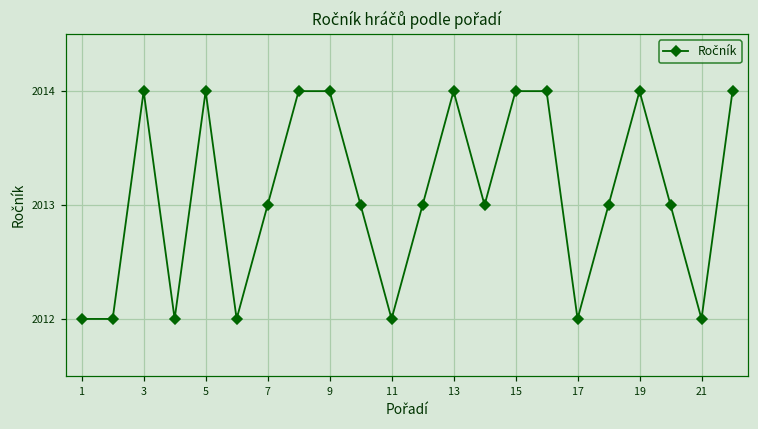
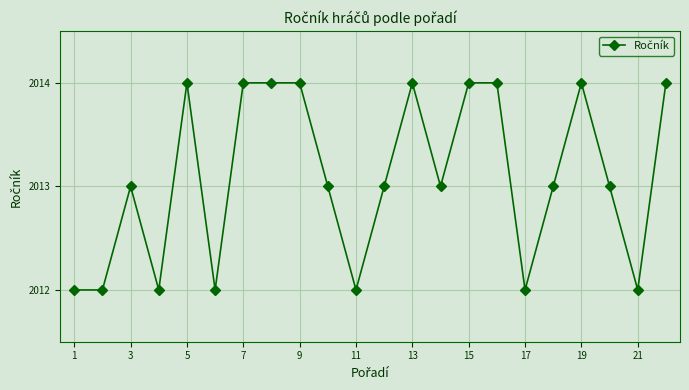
  {
    "1": 2012,
-   "3": 2014,
+   "3": 2013,
    "5": 2014,
-   "7": 2013,
+   "7": 2014,
    "9": 2014,
    "11": 2012,
    "13": 2014,
    "15": 2014,
    "17": 2012,
    "19": 2014,
    "21": 2012
  }
